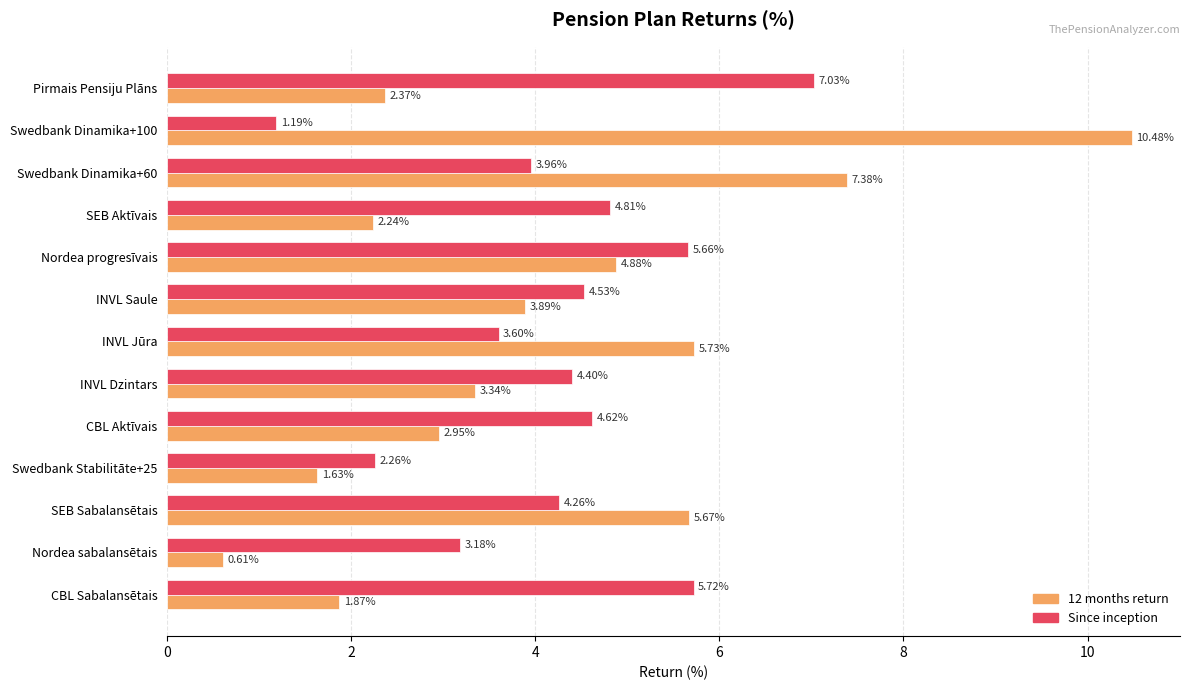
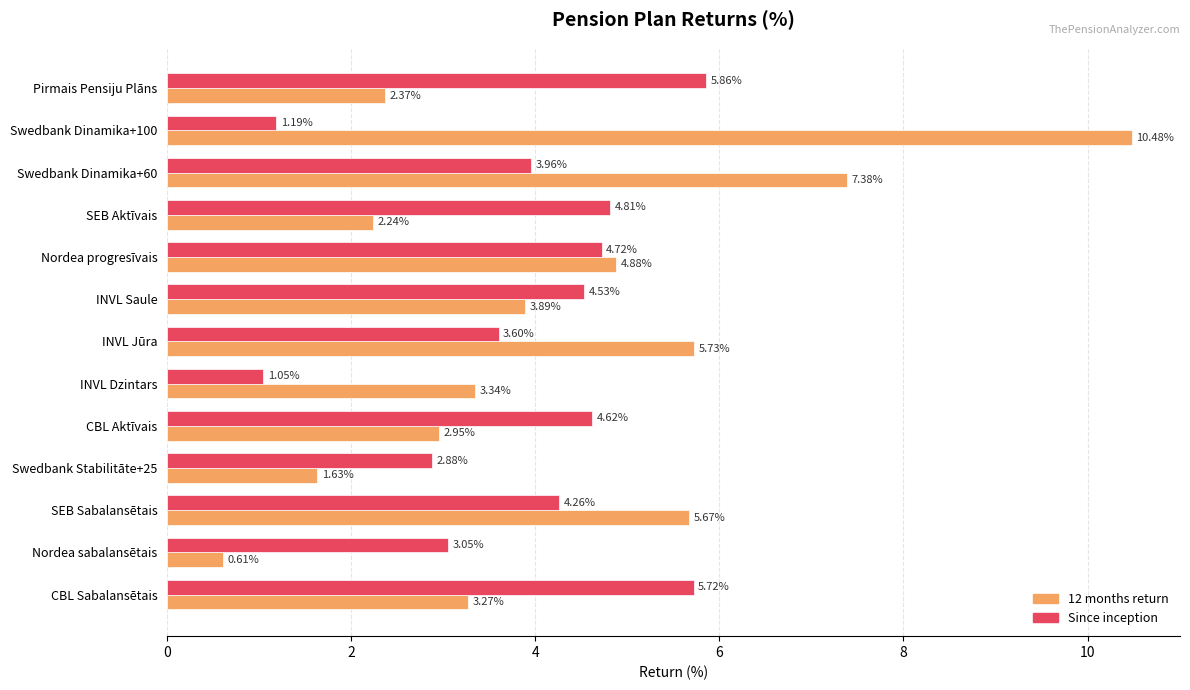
  {
    "12 months return": {
      "Pirmais Pensiju Plāns": "2.37%",
      "Swedbank Dinamika+100": "10.48%",
      "Swedbank Dinamika+60": "7.38%",
      "SEB Aktīvais": "2.24%",
      "Nordea progresīvais": "4.88%",
      "INVL Saule": "3.89%",
      "INVL Jūra": "5.73%",
      "INVL Dzintars": "3.34%",
      "CBL Aktīvais": "2.95%",
      "Swedbank Stabilitāte+25": "1.63%",
      "SEB Sabalansētais": "5.67%",
      "Nordea sabalansētais": "0.61%",
-     "CBL Sabalansētais": "1.87%"
+     "CBL Sabalansētais": "3.27%"
    },
    "Since inception": {
-     "Pirmais Pensiju Plāns": "7.03%",
+     "Pirmais Pensiju Plāns": "5.86%",
      "Swedbank Dinamika+100": "1.19%",
      "Swedbank Dinamika+60": "3.96%",
      "SEB Aktīvais": "4.81%",
-     "Nordea progresīvais": "5.66%",
+     "Nordea progresīvais": "4.72%",
      "INVL Saule": "4.53%",
      "INVL Jūra": "3.60%",
-     "INVL Dzintars": "4.40%",
+     "INVL Dzintars": "1.05%",
      "CBL Aktīvais": "4.62%",
-     "Swedbank Stabilitāte+25": "2.26%",
+     "Swedbank Stabilitāte+25": "2.88%",
      "SEB Sabalansētais": "4.26%",
-     "Nordea sabalansētais": "3.18%",
+     "Nordea sabalansētais": "3.05%",
      "CBL Sabalansētais": "5.72%"
    }
  }
